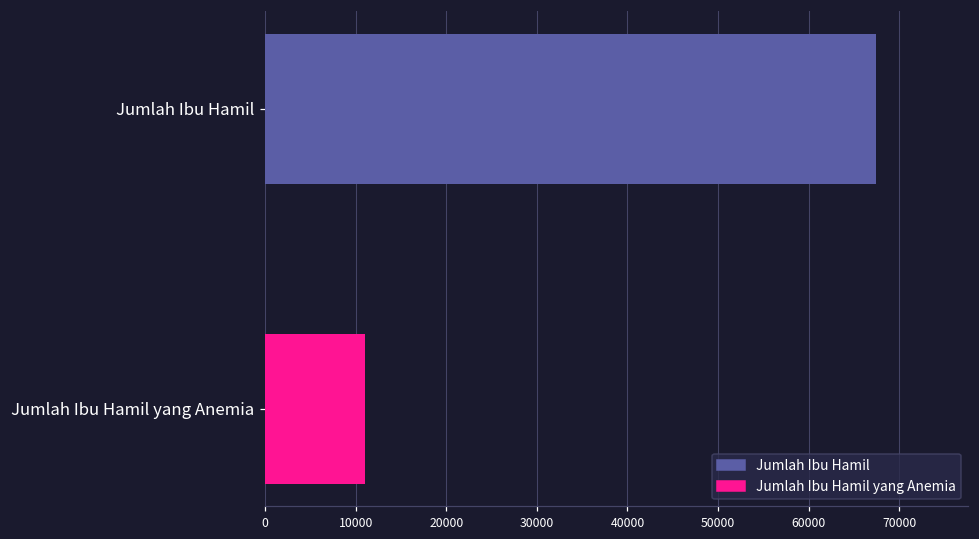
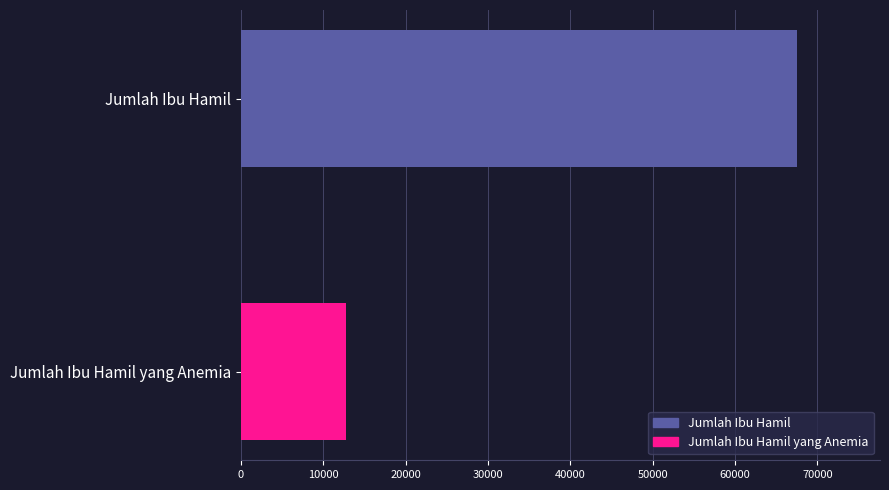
  {
    "Jumlah Ibu Hamil": 67000,
-   "Jumlah Ibu Hamil yang Anemia": 11000
+   "Jumlah Ibu Hamil yang Anemia": 13000
  }
